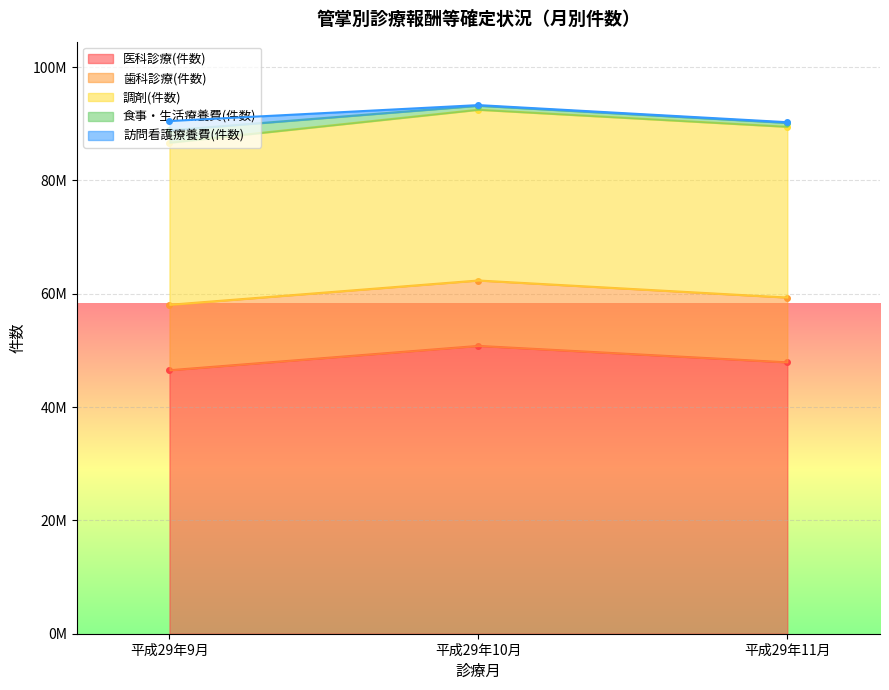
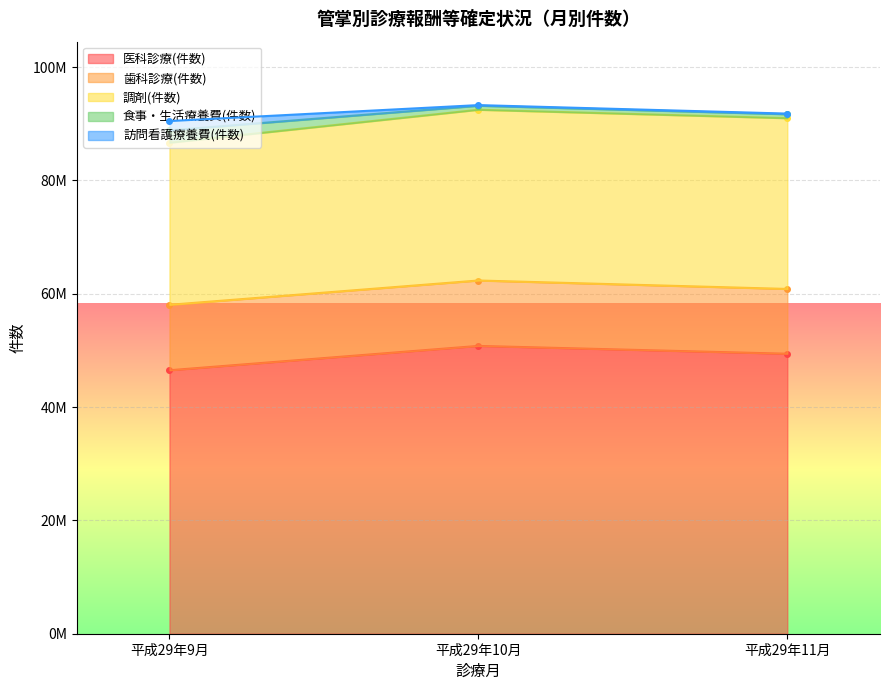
  {
    "医科診療(件数)": {
      "平成29年9月": 46000000,
      "平成29年10月": 51000000,
-     "平成29年11月": 48000000
+     "平成29年11月": 49000000
    }
  }
